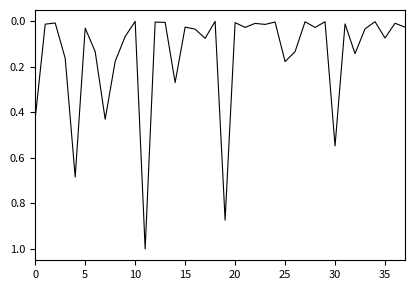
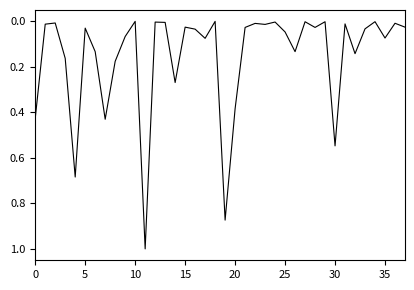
  {
    "0": 0.43,
    "5": 0.03,
    "10": 0.00,
    "15": 0.03,
-   "20": 0.01,
-   "25": 0.18,
+   "20": 0.38,
+   "25": 0.05,
    "30": 0.55,
    "35": 0.07
  }
